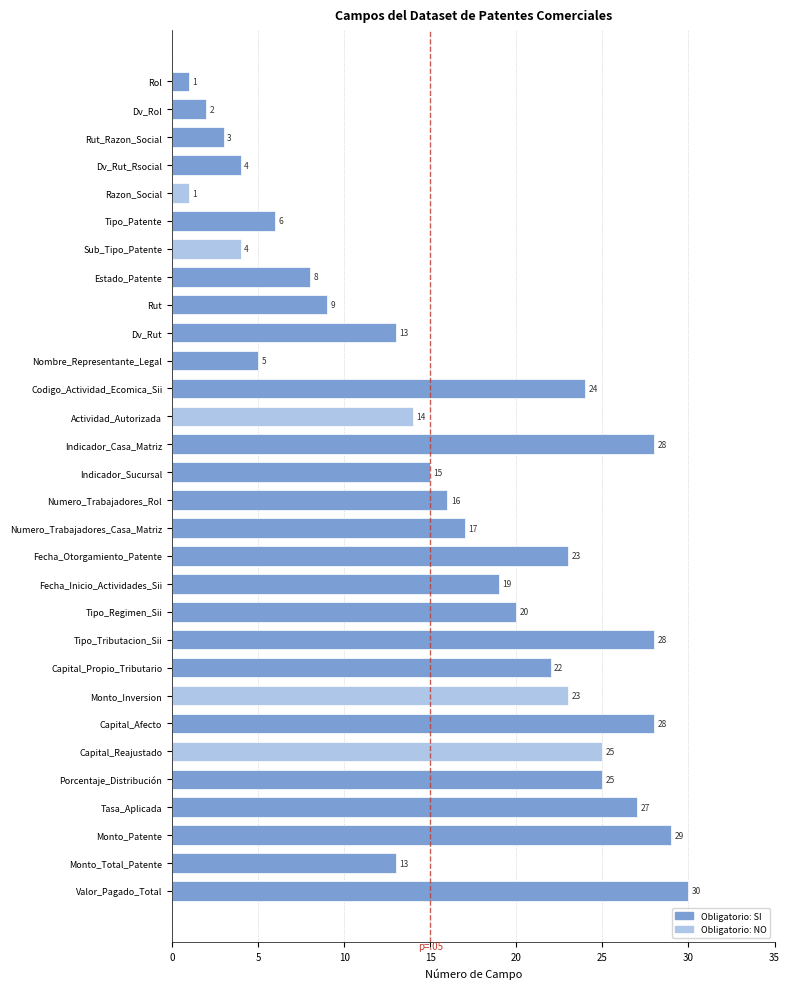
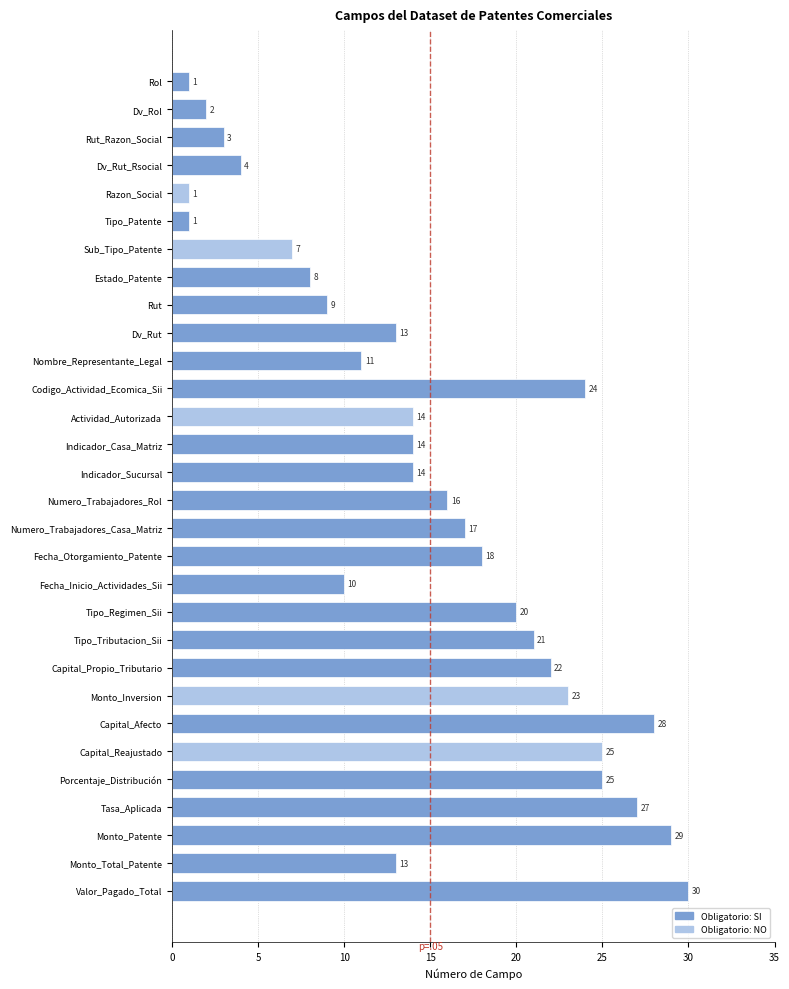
  {
    "Rol": 1,
    "Dv_Rol": 2,
    "Rut_Razon_Social": 3,
    "Dv_Rut_Rsocial": 4,
    "Razon_Social": 1,
-   "Tipo_Patente": 6,
-   "Sub_Tipo_Patente": 4,
+   "Tipo_Patente": 1,
+   "Sub_Tipo_Patente": 7,
    "Estado_Patente": 8,
    "Rut": 9,
    "Dv_Rut": 13,
-   "Nombre_Representante_Legal": 5,
+   "Nombre_Representante_Legal": 11,
    "Codigo_Actividad_Ecomica_Sii": 24,
    "Actividad_Autorizada": 14,
-   "Indicador_Casa_Matriz": 28,
-   "Indicador_Sucursal": 15,
+   "Indicador_Casa_Matriz": 14,
+   "Indicador_Sucursal": 14,
    "Numero_Trabajadores_Rol": 16,
    "Numero_Trabajadores_Casa_Matriz": 17,
-   "Fecha_Otorgamiento_Patente": 23,
-   "Fecha_Inicio_Actividades_Sii": 19,
+   "Fecha_Otorgamiento_Patente": 18,
+   "Fecha_Inicio_Actividades_Sii": 10,
    "Tipo_Regimen_Sii": 20,
-   "Tipo_Tributacion_Sii": 28,
+   "Tipo_Tributacion_Sii": 21,
    "Capital_Propio_Tributario": 22,
    "Monto_Inversion": 23,
    "Capital_Afecto": 28,
    "Capital_Reajustado": 25,
    "Porcentaje_Distribución": 25,
    "Tasa_Aplicada": 27,
    "Monto_Patente": 29,
    "Monto_Total_Patente": 13,
    "Valor_Pagado_Total": 30
  }
